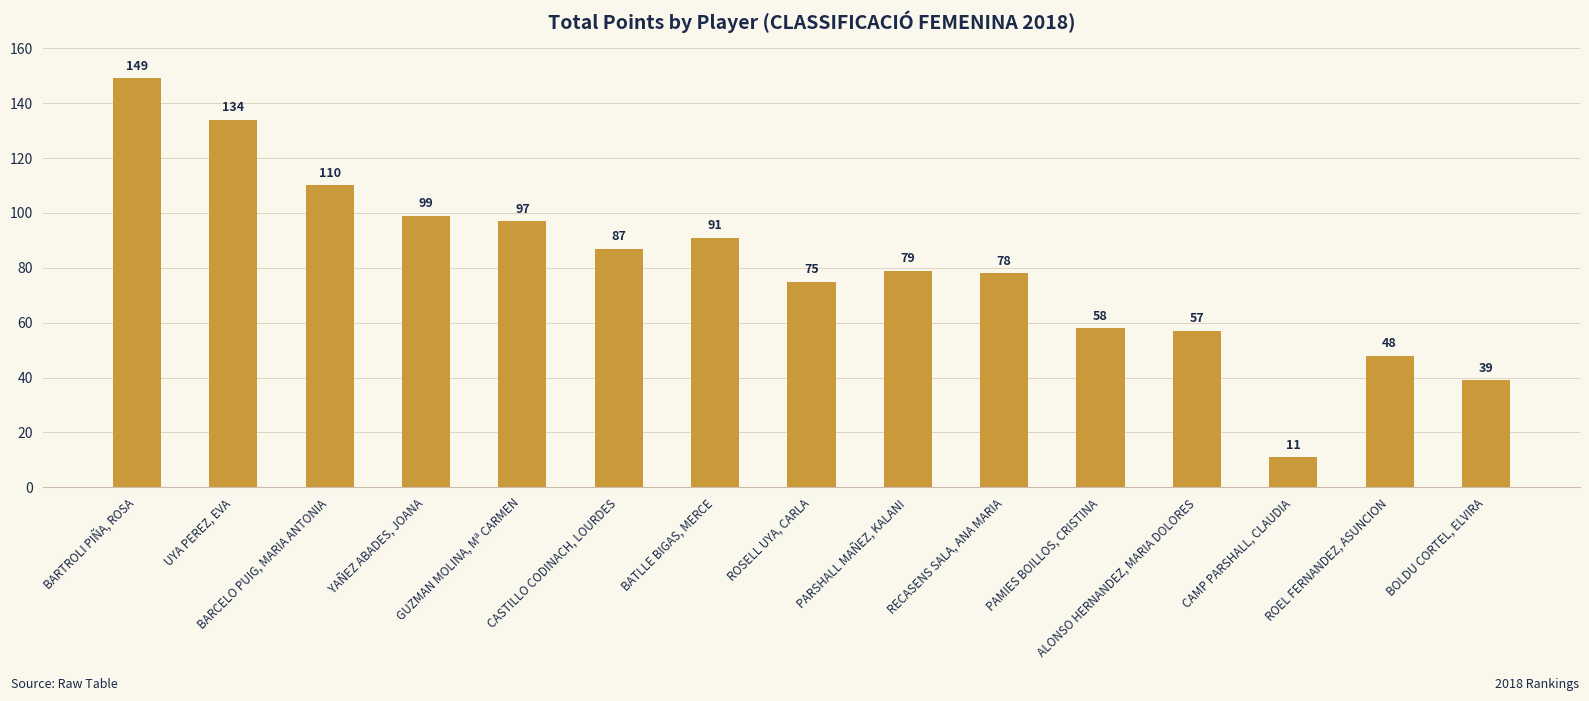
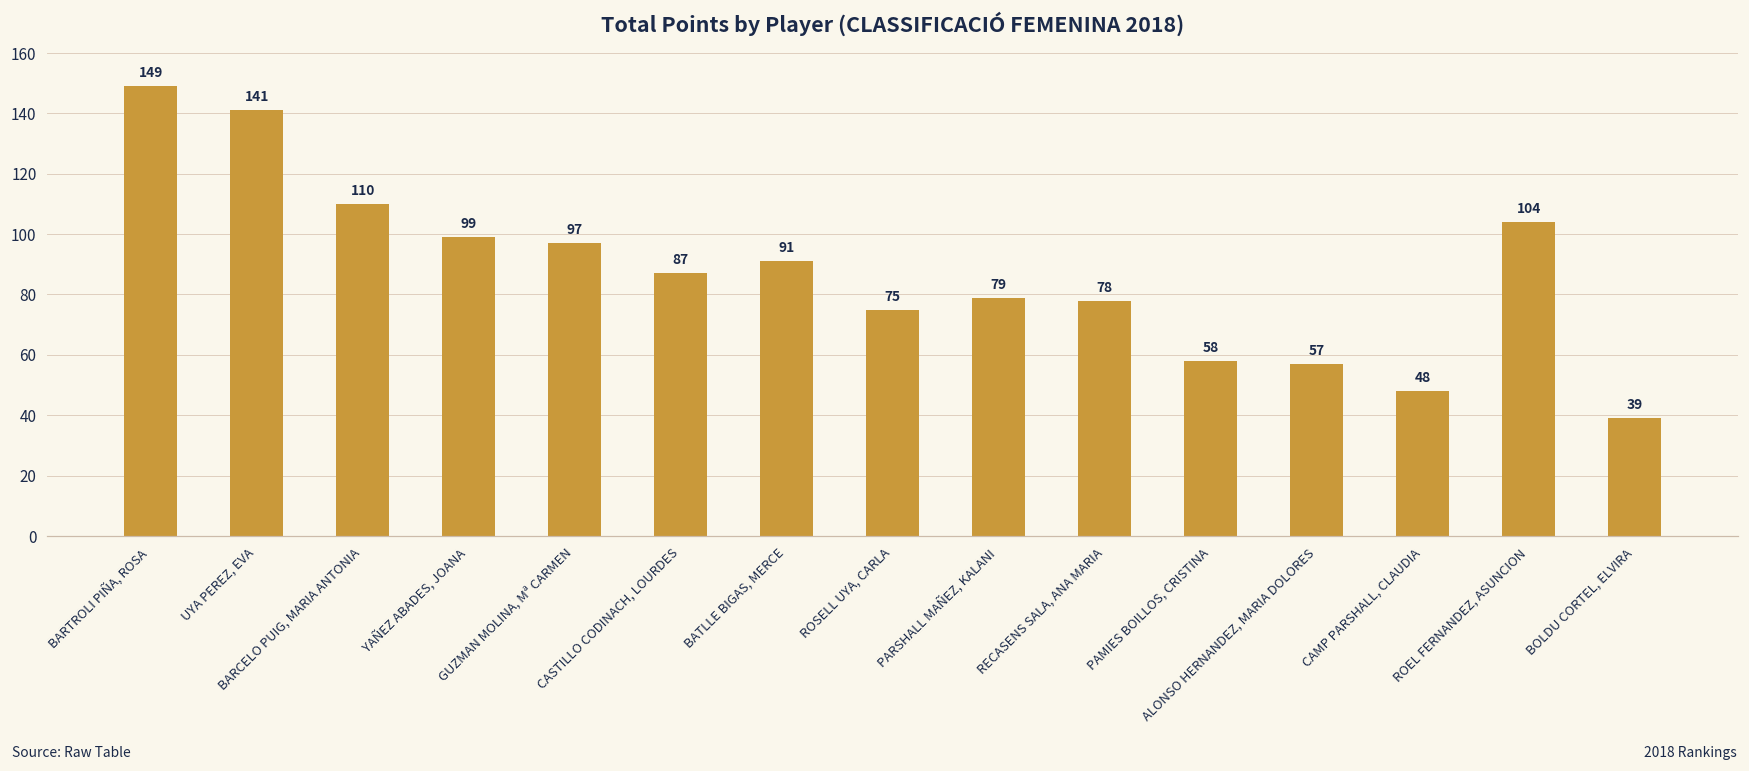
  {
    "BARTROLI PIÑA, ROSA": 149,
-   "UYA PEREZ, EVA": 134,
+   "UYA PEREZ, EVA": 141,
    "BARCELO PUIG, MARIA ANTONIA": 110,
    "YAÑEZ ABADES, JOANA": 99,
    "GUZMAN MOLINA, Mª CARMEN": 97,
    "CASTILLO CODINACH, LOURDES": 87,
    "BATLLE BIGAS, MERCE": 91,
    "ROSELL UYA, CARLA": 75,
    "PARSHALL MAÑEZ, KALANI": 79,
    "RECASENS SALA, ANA MARIA": 78,
    "PAMIES BOILLOS, CRISTINA": 58,
    "ALONSO HERNANDEZ, MARIA DOLORES": 57,
-   "CAMP PARSHALL, CLAUDIA": 11,
-   "ROEL FERNANDEZ, ASUNCION": 48,
+   "CAMP PARSHALL, CLAUDIA": 48,
+   "ROEL FERNANDEZ, ASUNCION": 104,
    "BOLDU CORTEL, ELVIRA": 39
  }
